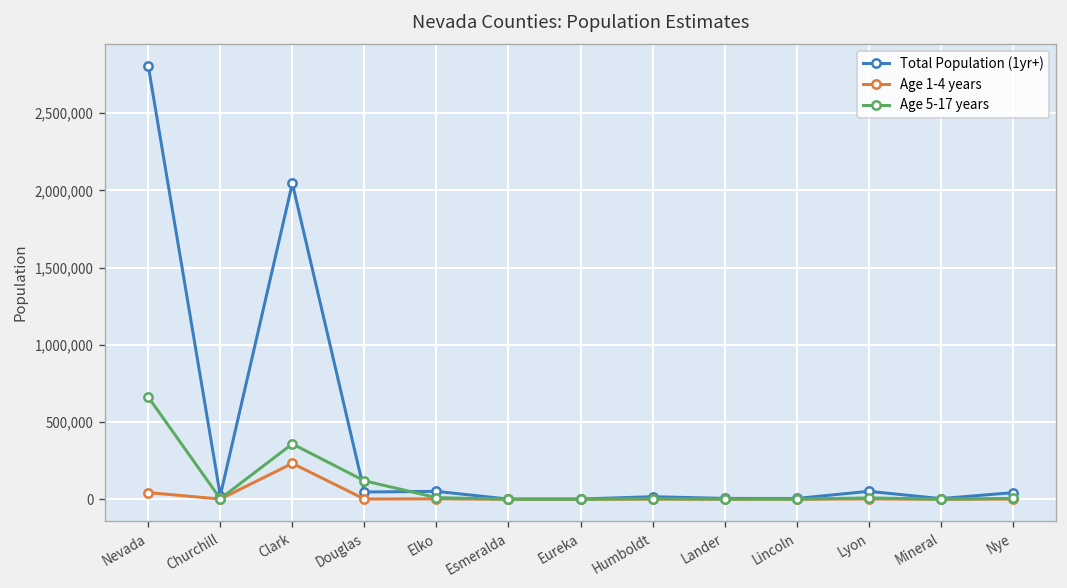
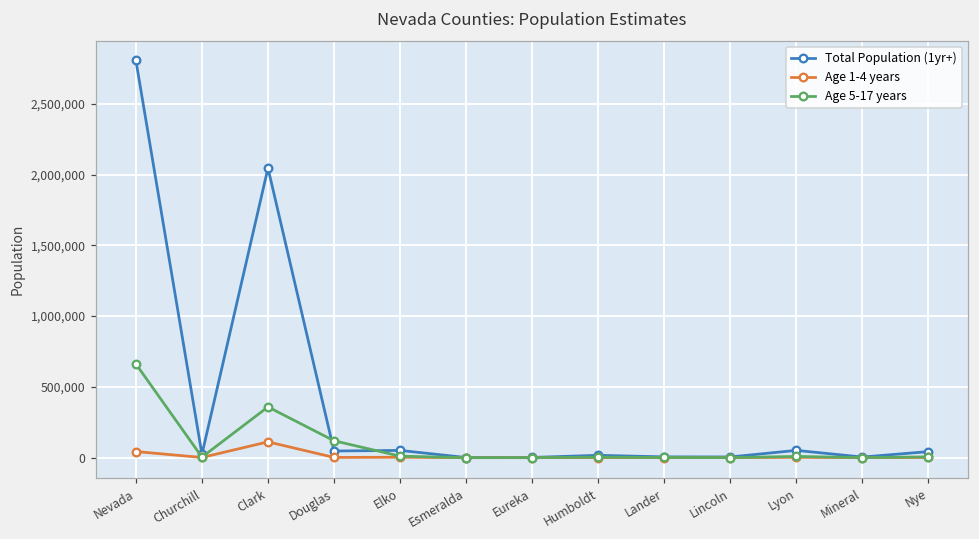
  {
    "Total Population (1yr+)": {
      "Nevada": "2,810,000",
      "Churchill": "20,000",
      "Clark": "2,050,000",
      "Douglas": "50,000",
      "Elko": "50,000",
      "Lyon": "50,000",
      "Nye": "40,000"
    },
    "Age 1-4 years": {
      "Nevada": "40,000",
-     "Clark": "230,000",
+     "Clark": "110,000",
      "Douglas": "0"
    },
    "Age 5-17 years": {
      "Nevada": "660,000",
      "Clark": "360,000",
      "Douglas": "120,000"
    }
  }
